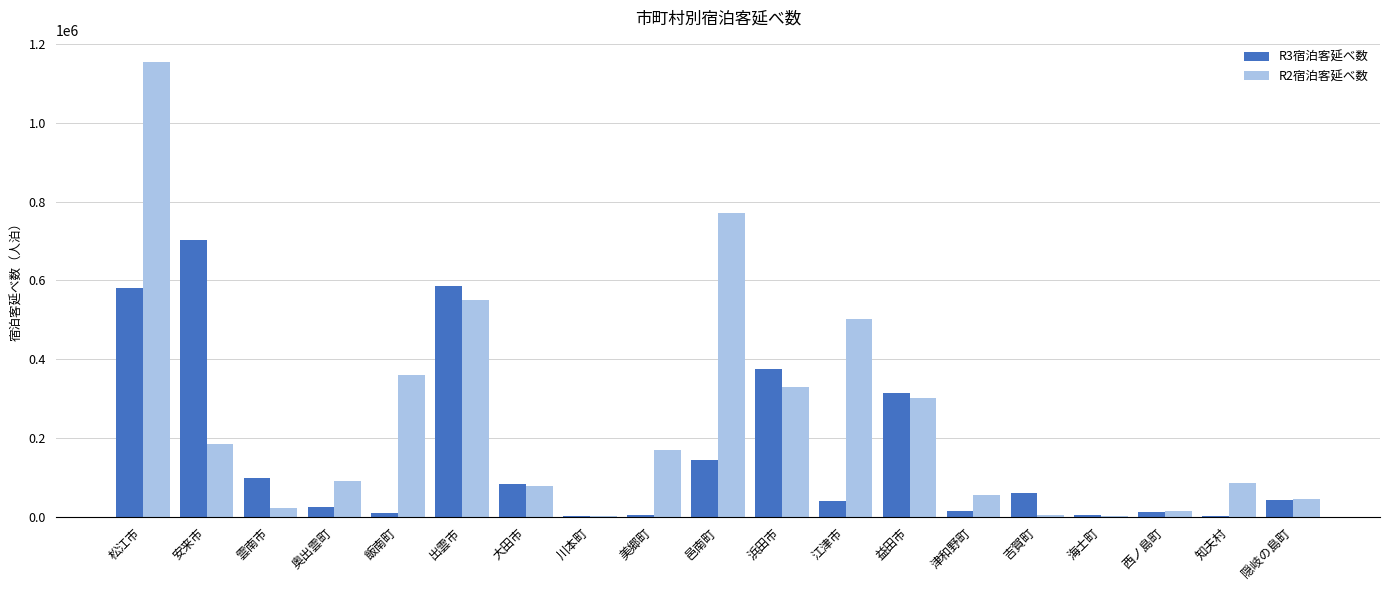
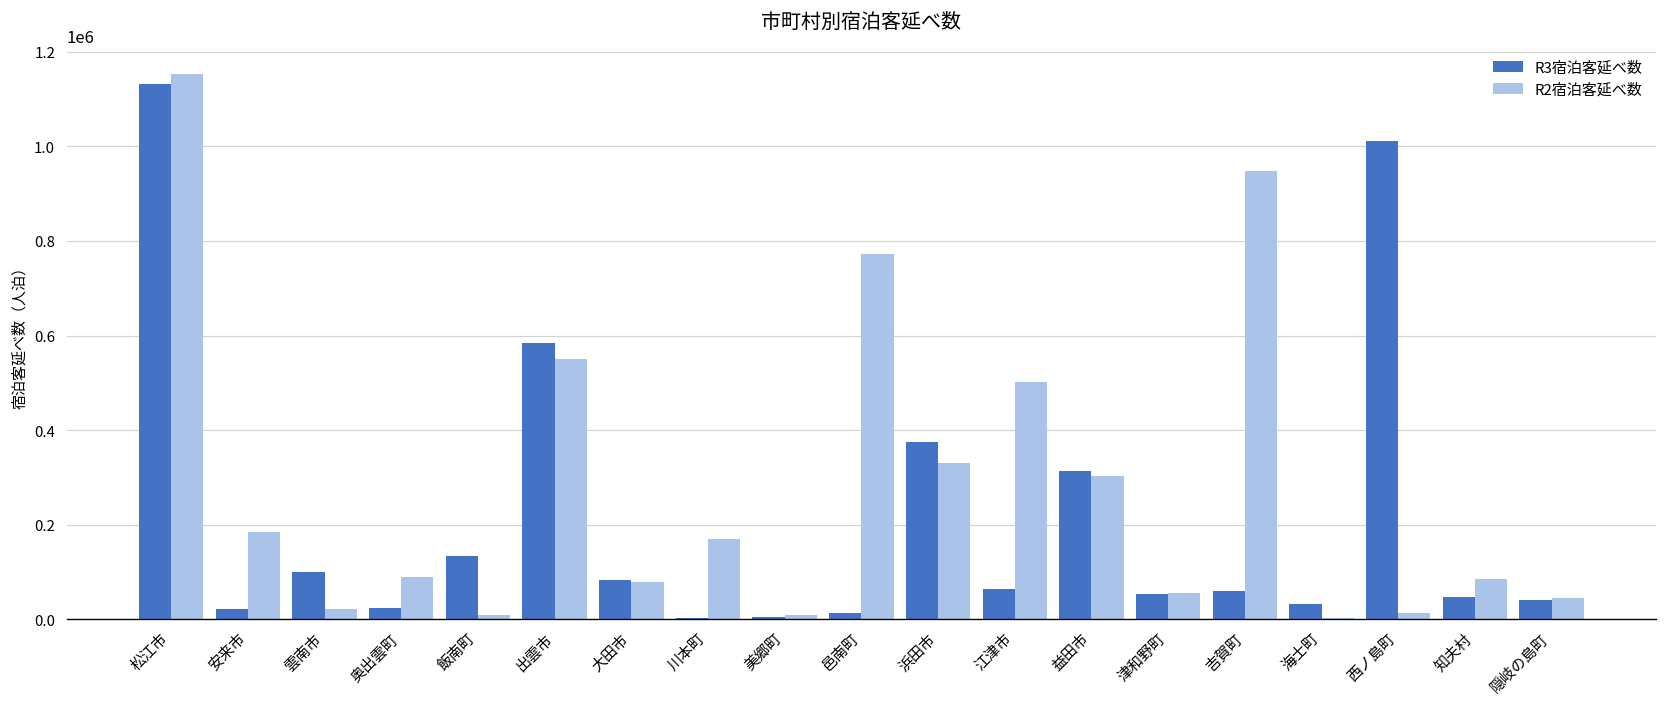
  {
    "R3宿泊客延べ数": {
-     "松江市": 580000,
-     "安来市": 700000,
+     "松江市": 1130000,
+     "安来市": 20000,
      "雲南市": 100000,
      "奥出雲町": 20000,
-     "飯南町": 10000,
+     "飯南町": 130000,
      "出雲市": 580000,
      "大田市": 80000,
-     "邑南町": 140000,
+     "邑南町": 10000,
      "浜田市": 380000,
-     "江津市": 40000,
+     "江津市": 60000,
      "益田市": 310000,
-     "津和野町": 10000,
+     "津和野町": 50000,
      "吉賀町": 60000,
-     "海士町": 0,
-     "西ノ島町": 10000,
-     "知夫村": 0,
+     "海士町": 30000,
+     "西ノ島町": 1010000,
+     "知夫村": 50000,
      "隠岐の島町": 40000
    },
    "R2宿泊客延べ数": {
      "松江市": 1150000,
      "安来市": 180000,
      "雲南市": 20000,
      "奥出雲町": 90000,
-     "飯南町": 360000,
+     "飯南町": 10000,
      "出雲市": 550000,
      "大田市": 80000,
-     "川本町": 0,
-     "美郷町": 170000,
+     "川本町": 170000,
+     "美郷町": 10000,
      "邑南町": 770000,
      "浜田市": 330000,
      "江津市": 500000,
      "益田市": 300000,
      "津和野町": 60000,
-     "吉賀町": 10000,
+     "吉賀町": 950000,
      "西ノ島町": 10000,
      "知夫村": 90000,
      "隠岐の島町": 40000
    }
  }
